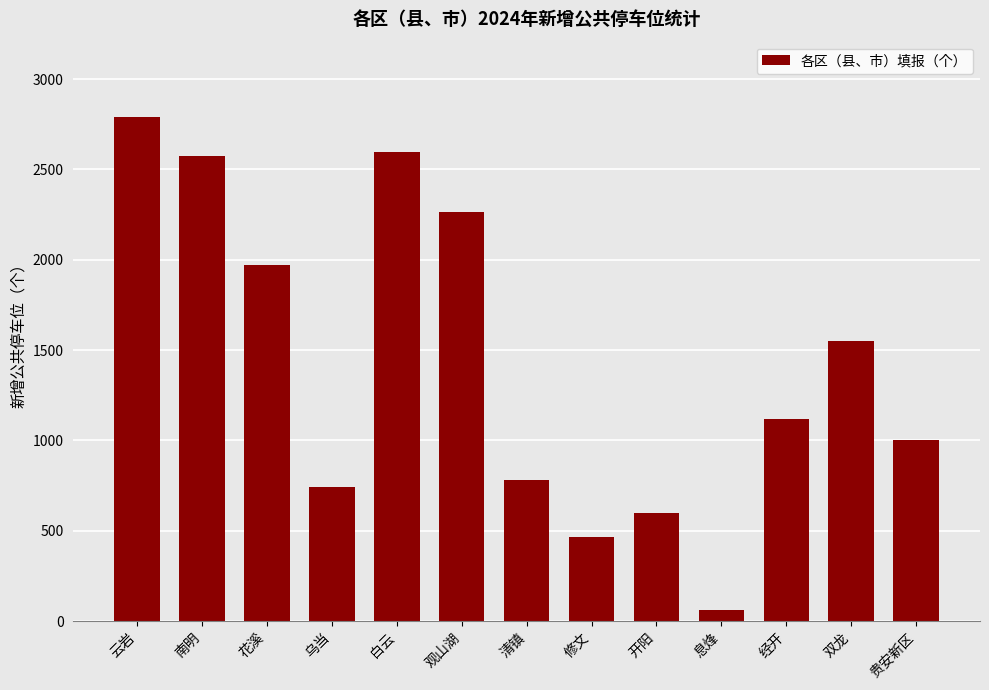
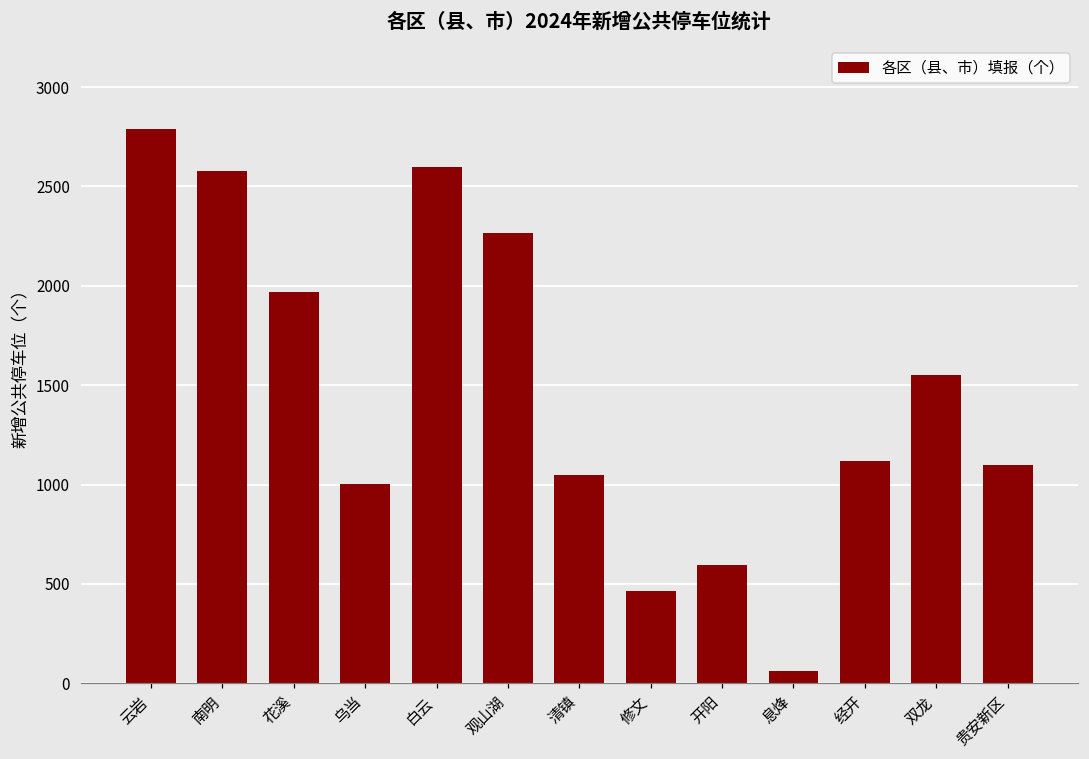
  {
    "云岩": 2790,
    "南明": 2580,
    "花溪": 1970,
-   "乌当": 750,
+   "乌当": 1000,
    "白云": 2600,
    "观山湖": 2260,
-   "清镇": 780,
+   "清镇": 1050,
    "修文": 470,
    "开阳": 600,
    "息烽": 60,
    "经开": 1120,
    "双龙": 1550,
-   "贵安新区": 1000
+   "贵安新区": 1100
  }
